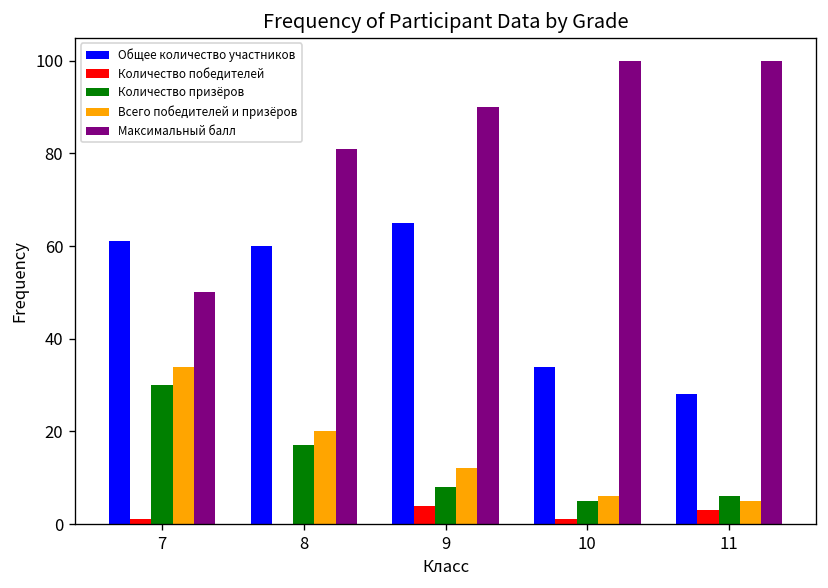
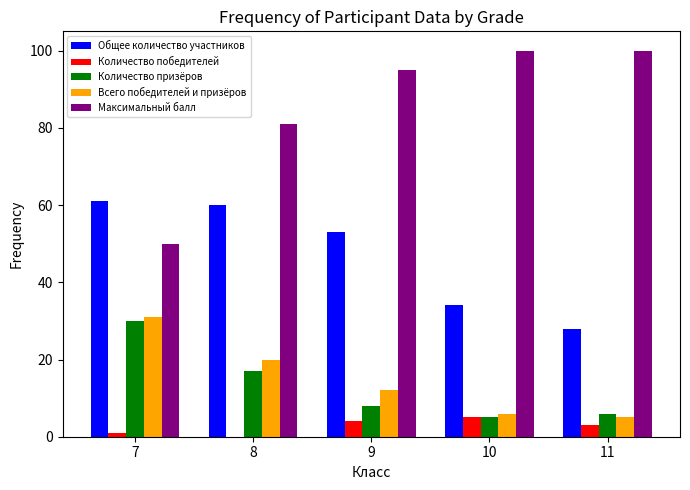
  {
    "Общее количество участников": {
      "7": 61,
      "8": 60,
-     "9": 65,
+     "9": 53,
      "10": 34,
      "11": 28
    },
    "Количество победителей": {
      "7": 1,
      "8": 0,
      "9": 4,
-     "10": 1,
+     "10": 5,
      "11": 3
    },
    "Количество призёров": {
      "7": 30,
      "8": 17,
      "9": 8,
      "10": 5,
      "11": 6
    },
    "Всего победителей и призёров": {
-     "7": 34,
+     "7": 31,
      "8": 20,
      "9": 12,
      "10": 6,
      "11": 5
    },
    "Максимальный балл": {
      "7": 50,
      "8": 81,
-     "9": 90,
+     "9": 95,
      "10": 100,
      "11": 100
    }
  }
